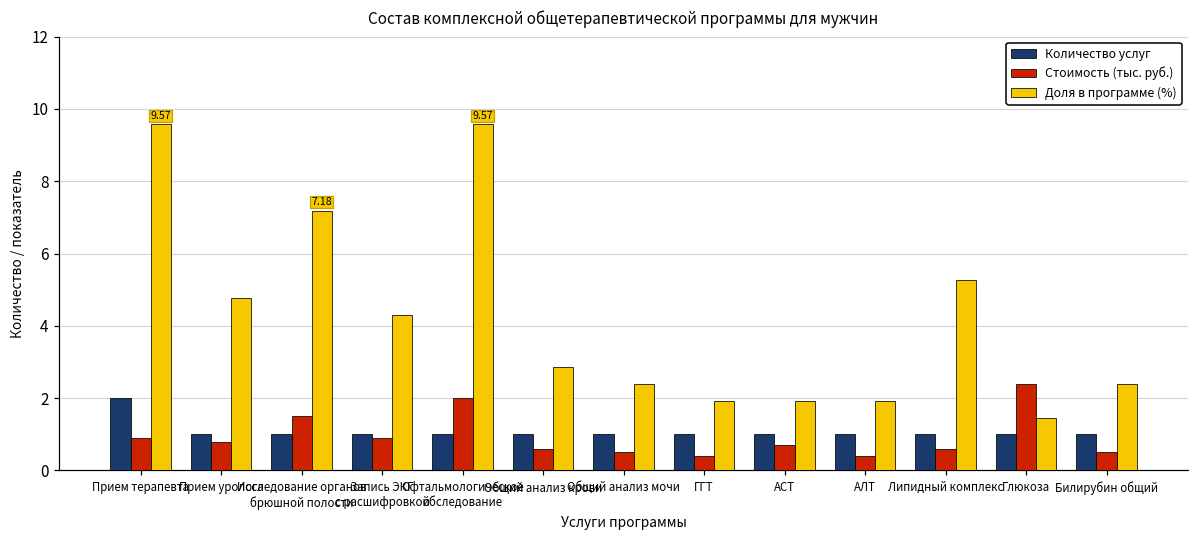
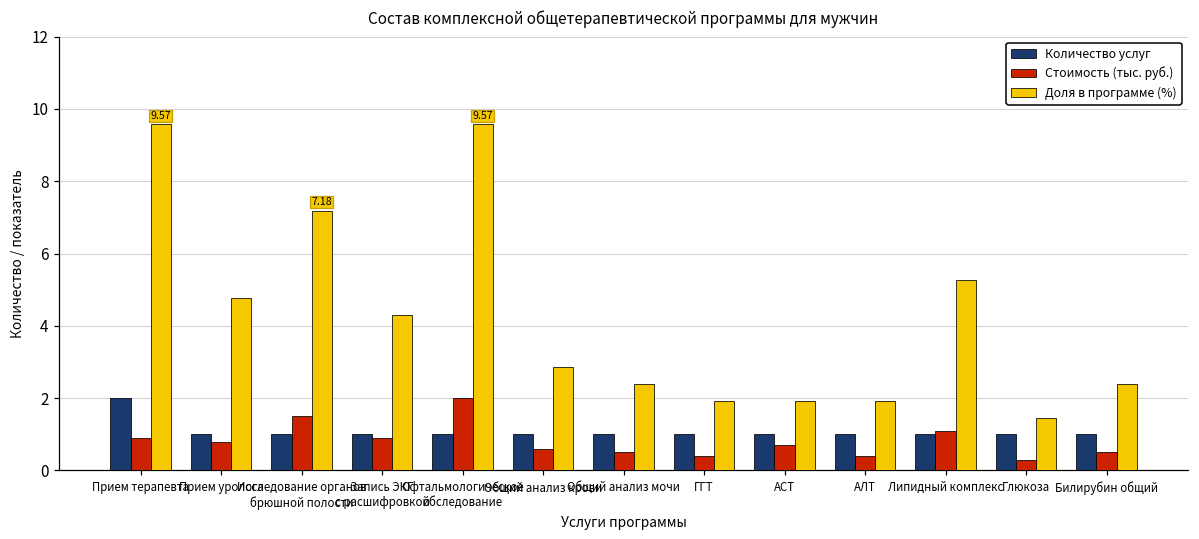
  {
    "Стоимость (тыс. руб.)": {
      "Прием терапевта": 0.9,
      "ГГТ": 0.4,
      "АСТ": 0.7,
      "АЛТ": 0.4,
-     "Липидный комплекс": 0.6,
-     "Глюкоза": 2.4,
+     "Липидный комплекс": 1.1,
+     "Глюкоза": 0.3,
      "Билирубин общий": 0.5
    }
  }
